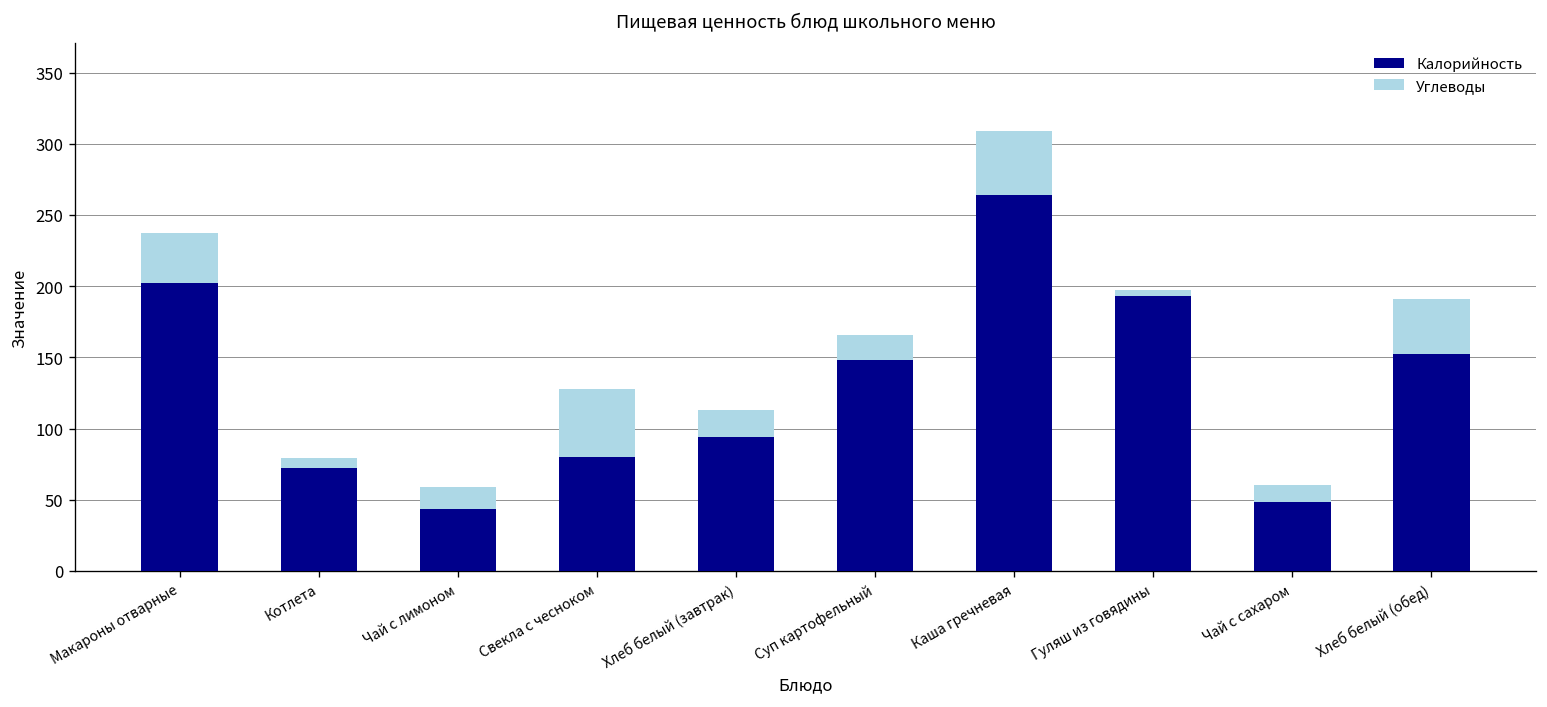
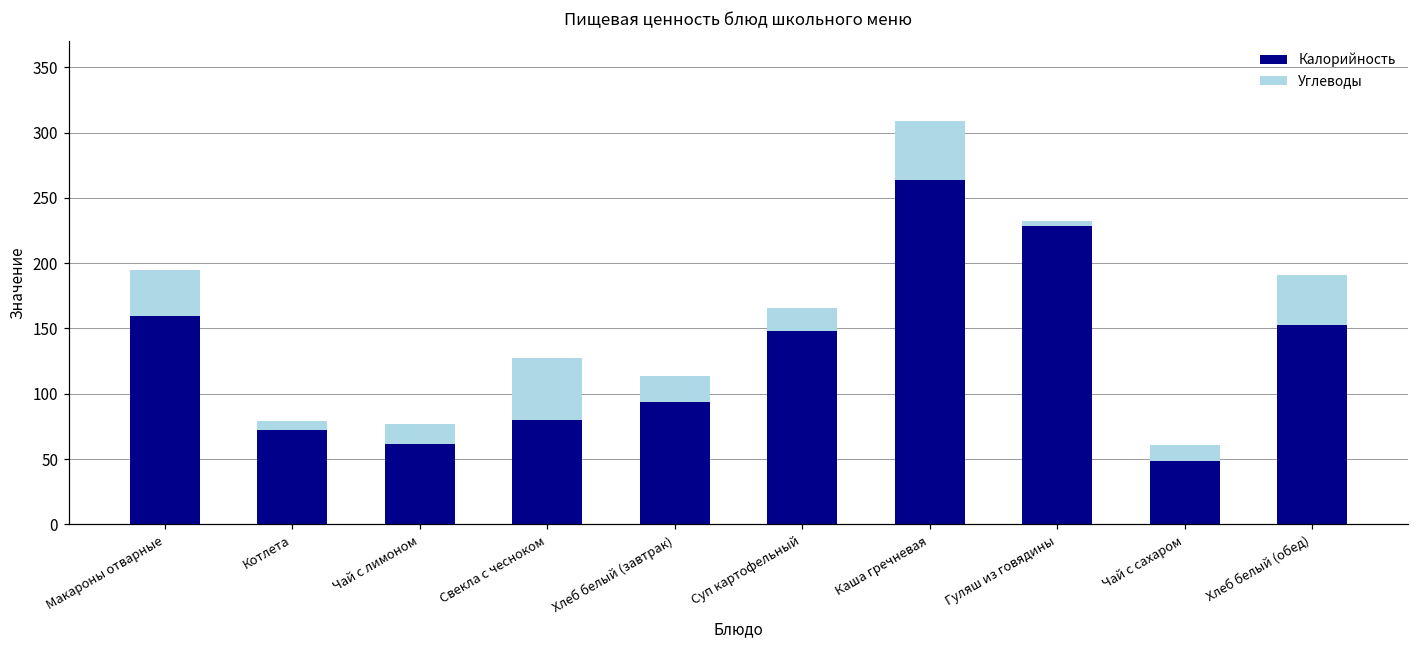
  {
    "Калорийность": {
-     "Макароны отварные": 202,
+     "Макароны отварные": 160,
      "Котлета": 73,
-     "Чай с лимоном": 44,
+     "Чай с лимоном": 62,
      "Свекла с чесноком": 80,
      "Хлеб белый (завтрак)": 94,
      "Суп картофельный": 148,
      "Каша гречневая": 264,
-     "Гуляш из говядины": 193,
+     "Гуляш из говядины": 228,
      "Чай с сахаром": 49,
      "Хлеб белый (обед)": 152
    },
    "Углеводы": {
      "Макароны отварные": 35,
      "Котлета": 7,
      "Чай с лимоном": 15,
      "Свекла с чесноком": 47,
      "Хлеб белый (завтрак)": 19,
      "Суп картофельный": 18,
      "Каша гречневая": 45,
      "Гуляш из говядины": 4,
      "Чай с сахаром": 12,
      "Хлеб белый (обед)": 39
    }
  }
